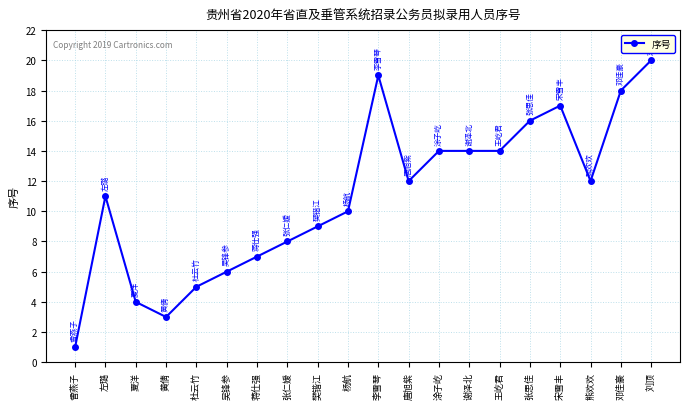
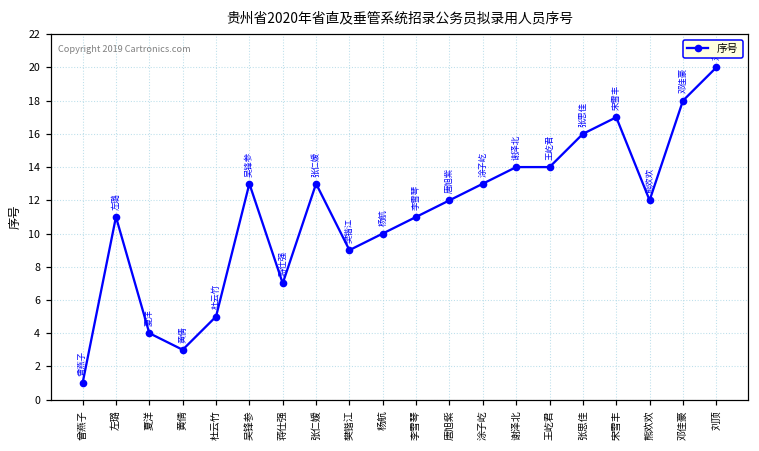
  {
    "曾燕子": 1,
    "左璐": 11,
    "夏洋": 4,
    "黄倩": 3,
    "杜云竹": 5,
-   "吴锋参": 6,
+   "吴锋参": 13,
    "蒋仕强": 7,
-   "张仁嫒": 8,
+   "张仁嫒": 13,
    "樊锴江": 9,
    "杨航": 10,
-   "李雪琴": 19,
+   "李雪琴": 11,
    "唐旭紫": 12,
-   "涂子屹": 14,
+   "涂子屹": 13,
    "谢泽北": 14,
    "王屹君": 14,
    "张思佳": 16,
    "宋雪丰": 17,
    "熊欢欢": 12,
    "邓佳豪": 18,
    "刘顶": 20
  }
